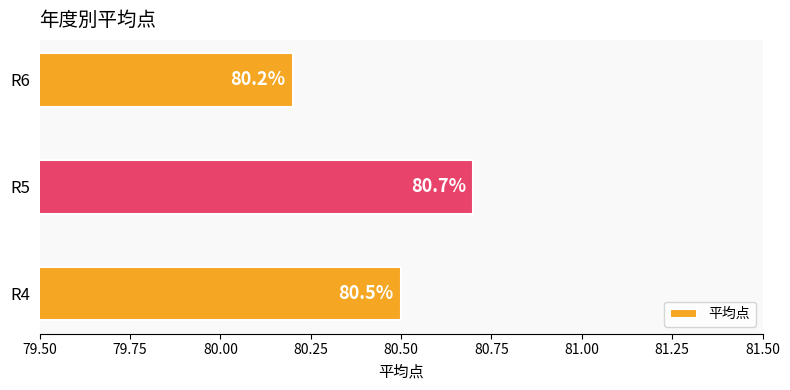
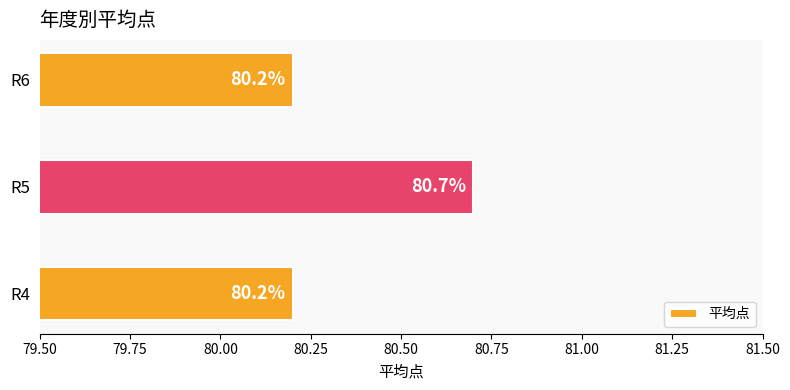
  {
    "R6": "80.2%",
    "R5": "80.7%",
-   "R4": "80.5%"
+   "R4": "80.2%"
  }
